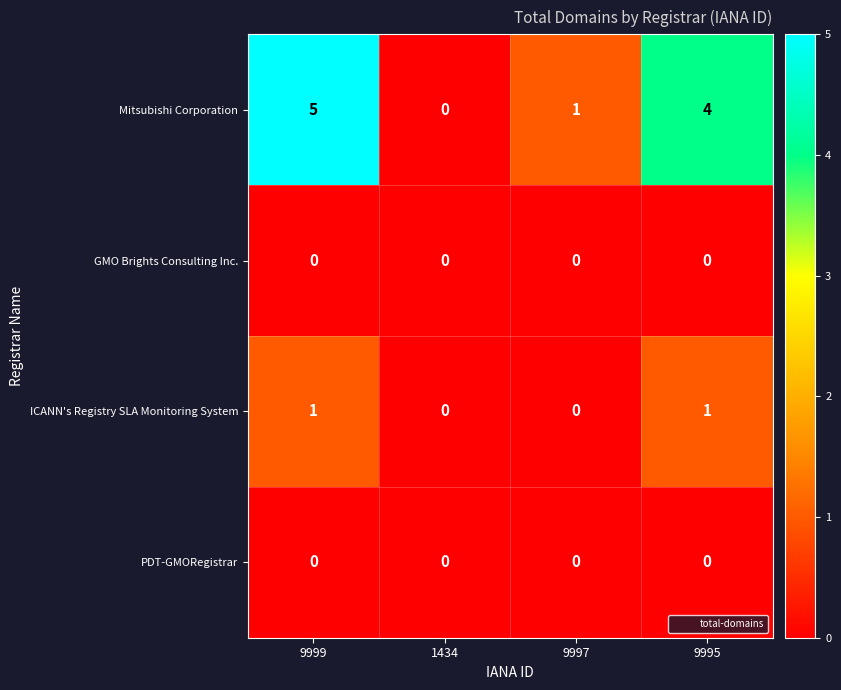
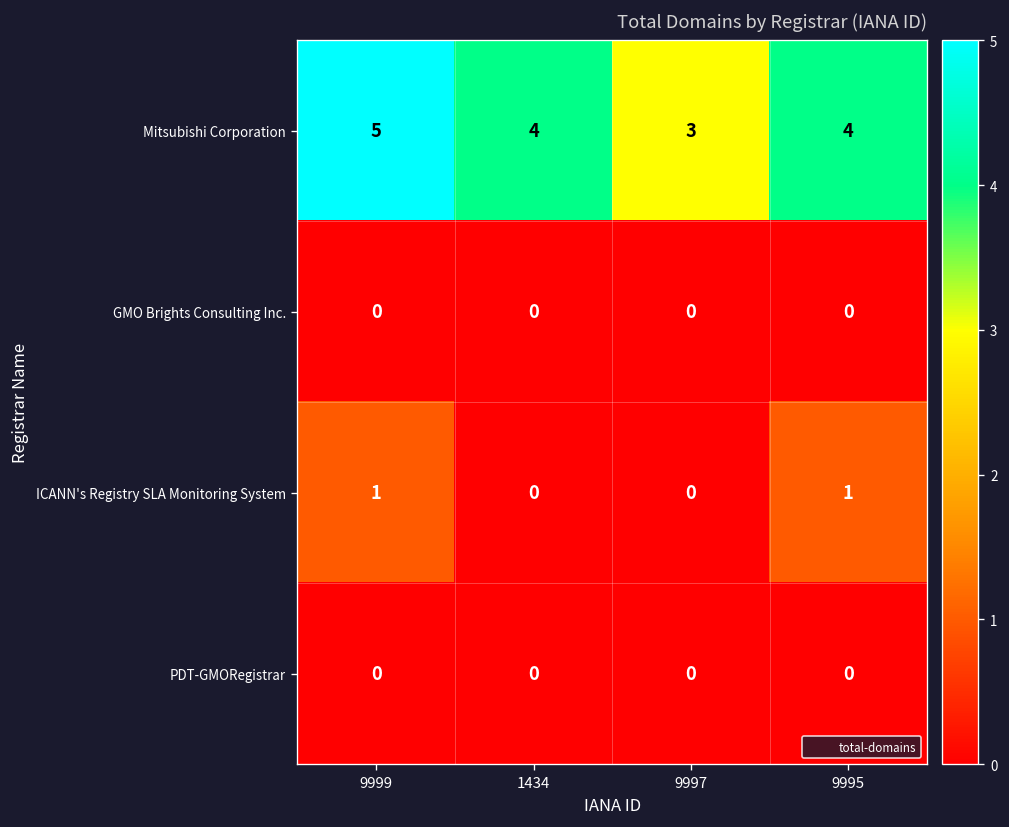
  {
    "Mitsubishi Corporation": {
      "9999": 5,
-     "1434": 0,
-     "9997": 1,
+     "1434": 4,
+     "9997": 3,
      "9995": 4
    },
    "GMO Brights Consulting Inc.": {
      "9999": 0,
      "1434": 0,
      "9997": 0,
      "9995": 0
    },
    "ICANN's Registry SLA Monitoring System": {
      "9999": 1,
      "1434": 0,
      "9997": 0,
      "9995": 1
    },
    "PDT-GMORegistrar": {
      "9999": 0,
      "1434": 0,
      "9997": 0,
      "9995": 0
    }
  }
